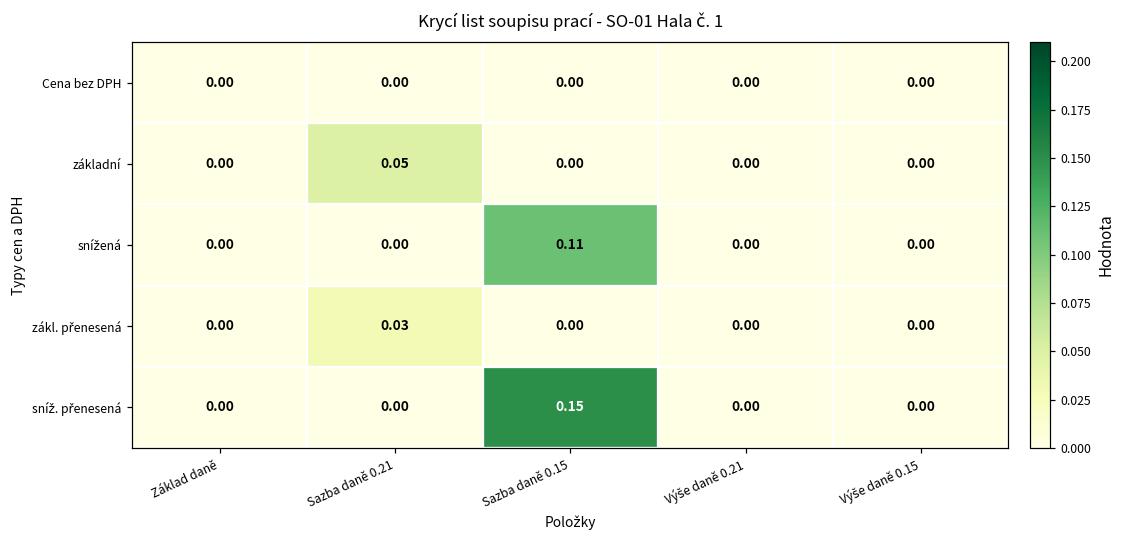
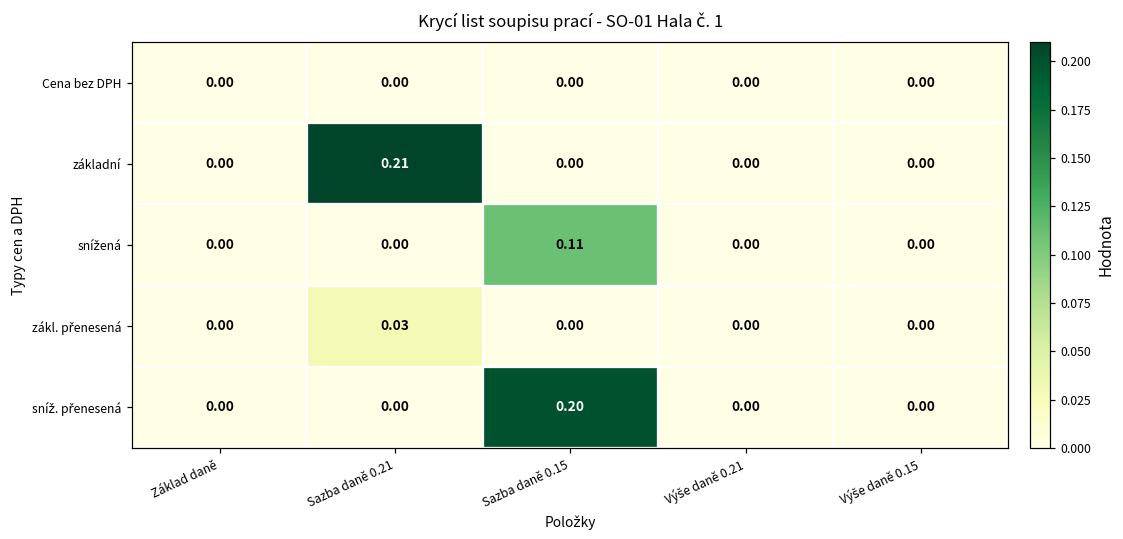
  {
    "Cena bez DPH": {
      "Základ daně": 0.00,
      "Sazba daně 0.21": 0.00,
      "Sazba daně 0.15": 0.00,
      "Výše daně 0.21": 0.00,
      "Výše daně 0.15": 0.00
    },
    "základní": {
      "Základ daně": 0.00,
-     "Sazba daně 0.21": 0.05,
+     "Sazba daně 0.21": 0.21,
      "Sazba daně 0.15": 0.00,
      "Výše daně 0.21": 0.00,
      "Výše daně 0.15": 0.00
    },
    "snížená": {
      "Základ daně": 0.00,
      "Sazba daně 0.21": 0.00,
      "Sazba daně 0.15": 0.11,
      "Výše daně 0.21": 0.00,
      "Výše daně 0.15": 0.00
    },
    "zákl. přenesená": {
      "Základ daně": 0.00,
      "Sazba daně 0.21": 0.03,
      "Sazba daně 0.15": 0.00,
      "Výše daně 0.21": 0.00,
      "Výše daně 0.15": 0.00
    },
    "sníž. přenesená": {
      "Základ daně": 0.00,
      "Sazba daně 0.21": 0.00,
-     "Sazba daně 0.15": 0.15,
+     "Sazba daně 0.15": 0.20,
      "Výše daně 0.21": 0.00,
      "Výše daně 0.15": 0.00
    }
  }
